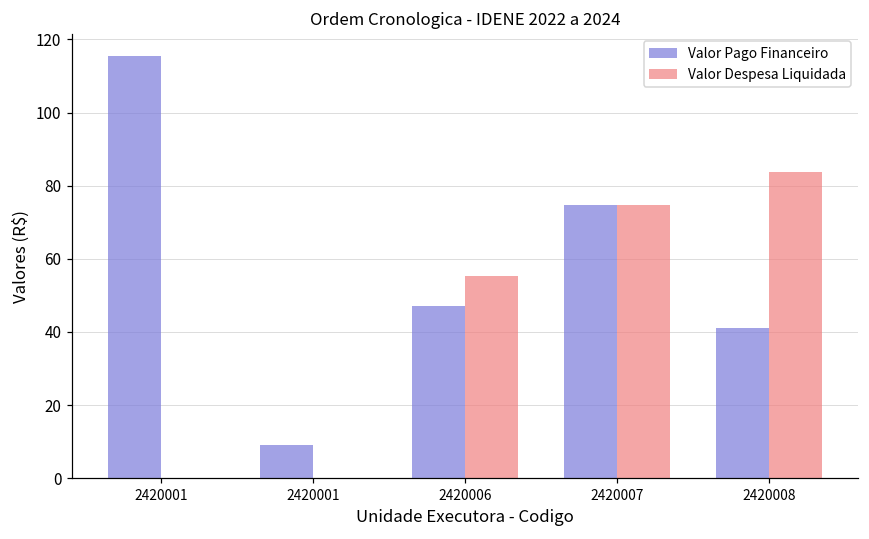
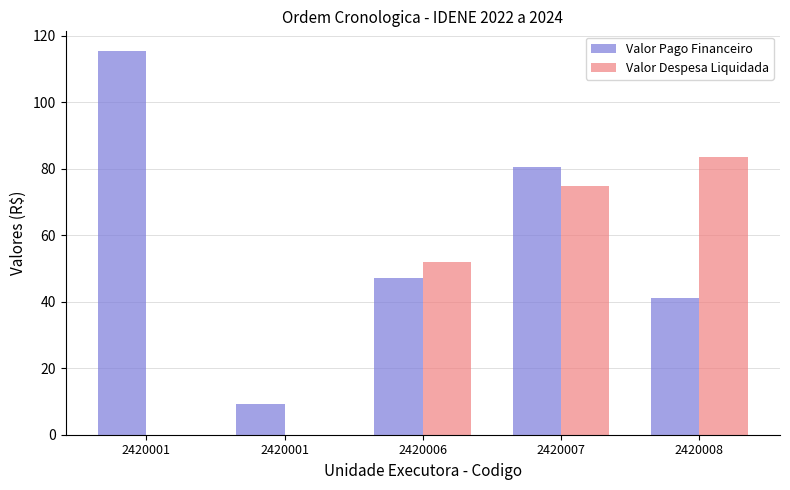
  {
    "Valor Pago Financeiro": {
      "2420006": 47,
-     "2420007": 75,
+     "2420007": 81,
      "2420008": 41
    },
    "Valor Despesa Liquidada": {
-     "2420006": 55,
+     "2420006": 52,
      "2420007": 75,
      "2420008": 84
    }
  }
